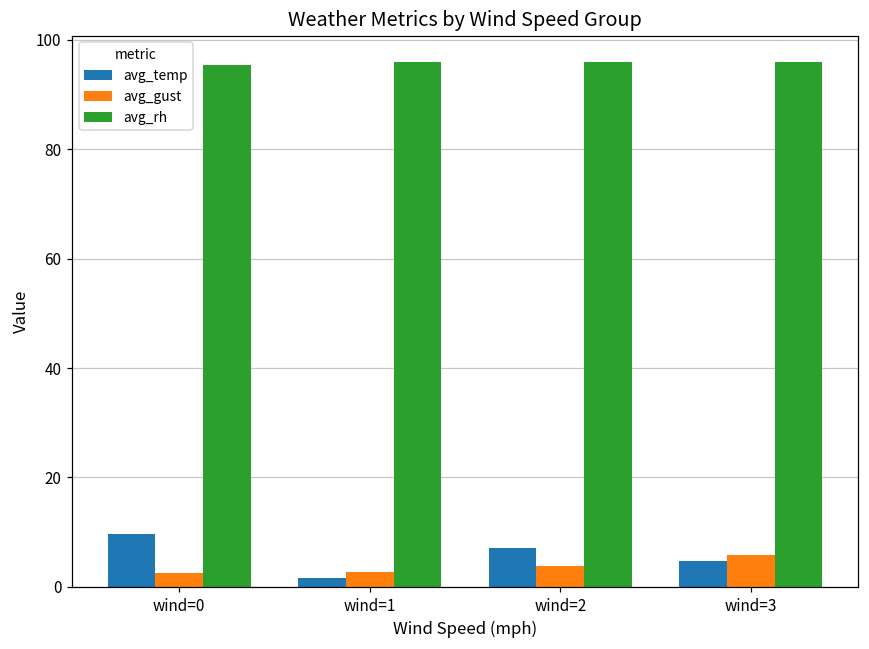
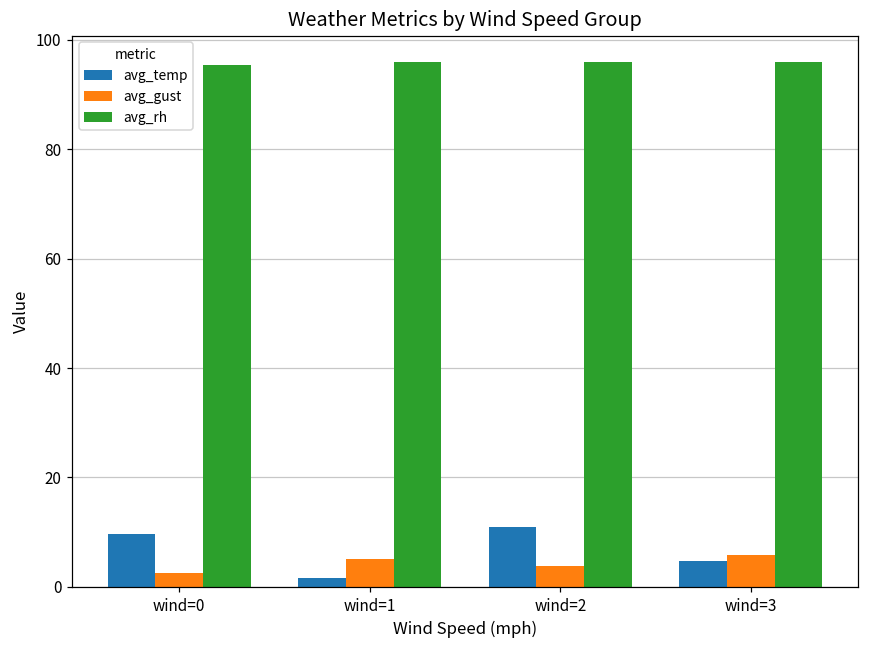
  {
    "avg_temp": {
      "wind=0": 10,
      "wind=1": 2,
-     "wind=2": 7,
+     "wind=2": 11,
      "wind=3": 5
    },
    "avg_gust": {
      "wind=0": 3,
-     "wind=1": 3,
+     "wind=1": 5,
      "wind=2": 4,
      "wind=3": 6
    },
    "avg_rh": {
      "wind=0": 96,
      "wind=1": 96,
      "wind=2": 96,
      "wind=3": 96
    }
  }
